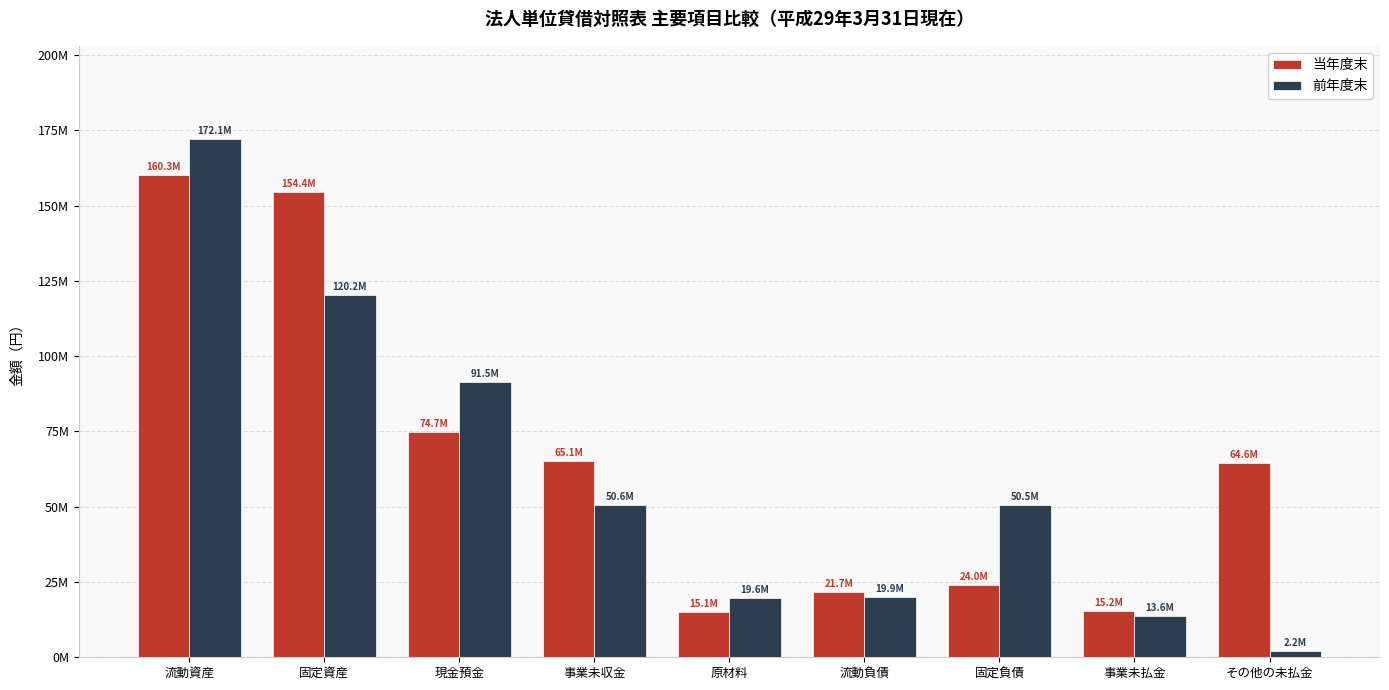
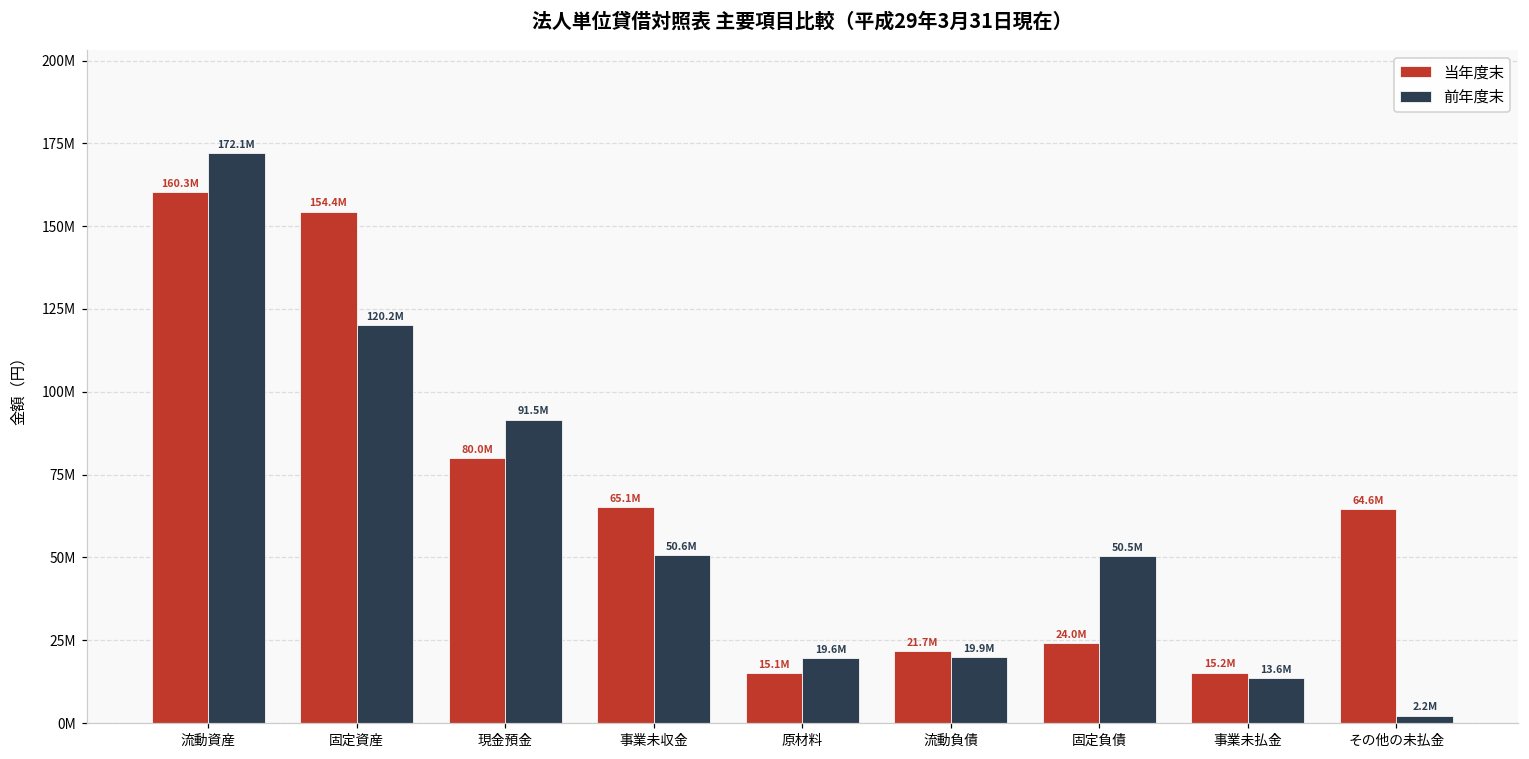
  {
    "当年度末": {
      "流動資産": "160.3M",
      "固定資産": "154.4M",
-     "現金預金": "74.7M",
+     "現金預金": "80.0M",
      "事業未収金": "65.1M",
      "原材料": "15.1M",
      "流動負債": "21.7M",
      "固定負債": "24.0M",
      "事業未払金": "15.2M",
      "その他の未払金": "64.6M"
    },
    "前年度末": {
      "流動資産": "172.1M",
      "固定資産": "120.2M",
      "現金預金": "91.5M",
      "事業未収金": "50.6M",
      "原材料": "19.6M",
      "流動負債": "19.9M",
      "固定負債": "50.5M",
      "事業未払金": "13.6M",
      "その他の未払金": "2.2M"
    }
  }
